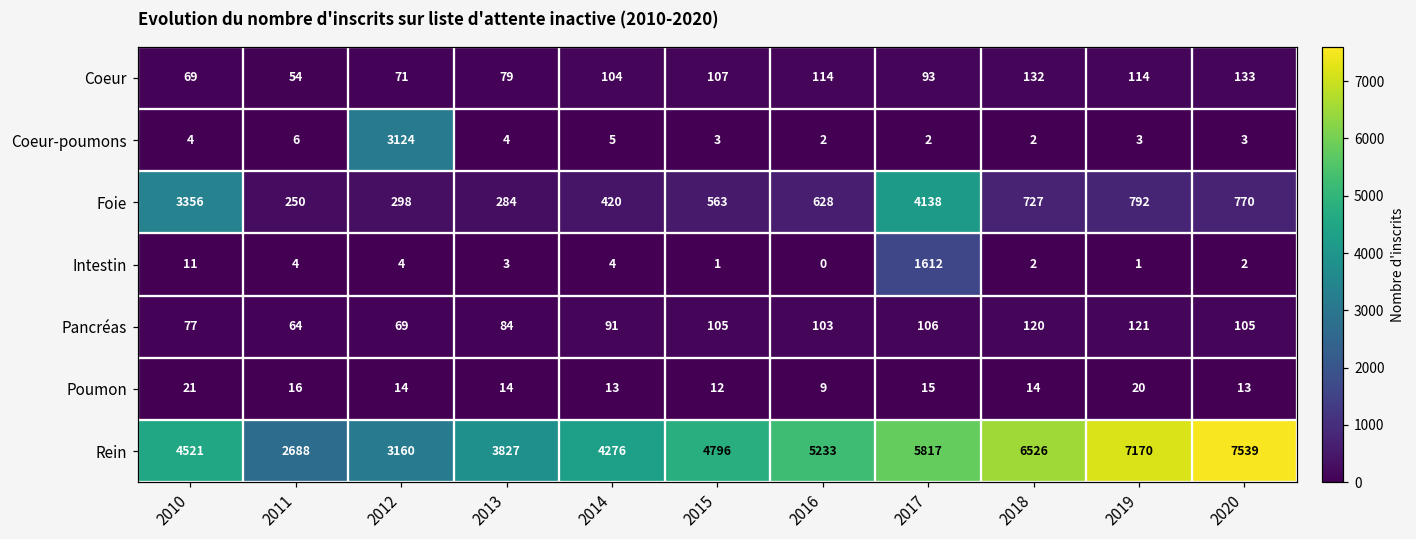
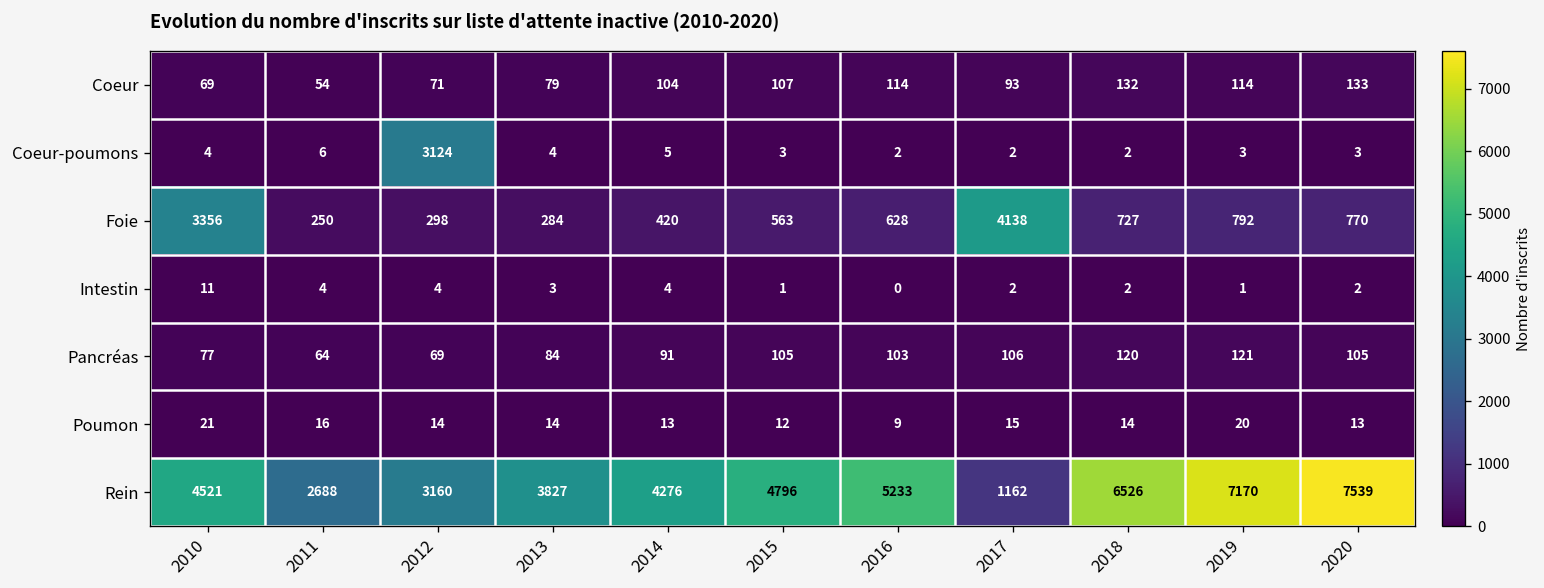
  {
    "Coeur": {
      "2010": 69,
      "2011": 54,
      "2012": 71,
      "2013": 79,
      "2014": 104,
      "2015": 107,
      "2016": 114,
      "2017": 93,
      "2018": 132,
      "2019": 114,
      "2020": 133
    },
    "Coeur-poumons": {
      "2010": 4,
      "2011": 6,
      "2012": 3124,
      "2013": 4,
      "2014": 5,
      "2015": 3,
      "2016": 2,
      "2017": 2,
      "2018": 2,
      "2019": 3,
      "2020": 3
    },
    "Foie": {
      "2010": 3356,
      "2011": 250,
      "2012": 298,
      "2013": 284,
      "2014": 420,
      "2015": 563,
      "2016": 628,
      "2017": 4138,
      "2018": 727,
      "2019": 792,
      "2020": 770
    },
    "Intestin": {
      "2010": 11,
      "2011": 4,
      "2012": 4,
      "2013": 3,
      "2014": 4,
      "2015": 1,
      "2016": 0,
-     "2017": 1612,
+     "2017": 2,
      "2018": 2,
      "2019": 1,
      "2020": 2
    },
    "Pancréas": {
      "2010": 77,
      "2011": 64,
      "2012": 69,
      "2013": 84,
      "2014": 91,
      "2015": 105,
      "2016": 103,
      "2017": 106,
      "2018": 120,
      "2019": 121,
      "2020": 105
    },
    "Poumon": {
      "2010": 21,
      "2011": 16,
      "2012": 14,
      "2013": 14,
      "2014": 13,
      "2015": 12,
      "2016": 9,
      "2017": 15,
      "2018": 14,
      "2019": 20,
      "2020": 13
    },
    "Rein": {
      "2010": 4521,
      "2011": 2688,
      "2012": 3160,
      "2013": 3827,
      "2014": 4276,
      "2015": 4796,
      "2016": 5233,
-     "2017": 5817,
+     "2017": 1162,
      "2018": 6526,
      "2019": 7170,
      "2020": 7539
    }
  }
